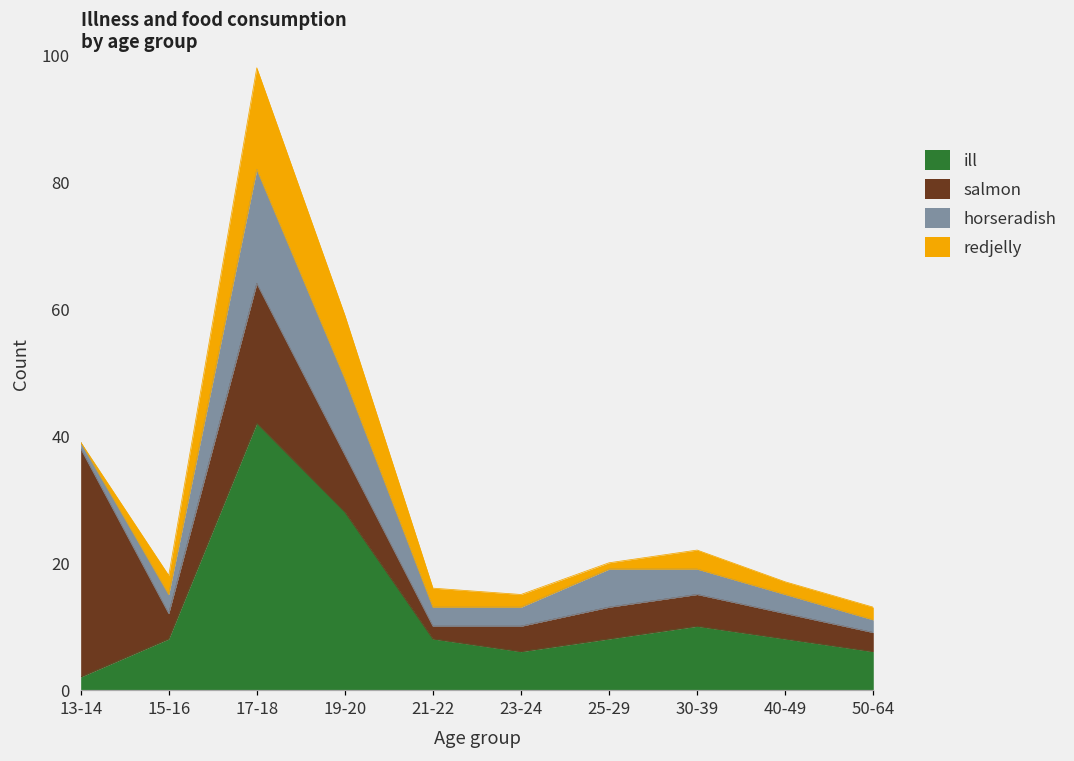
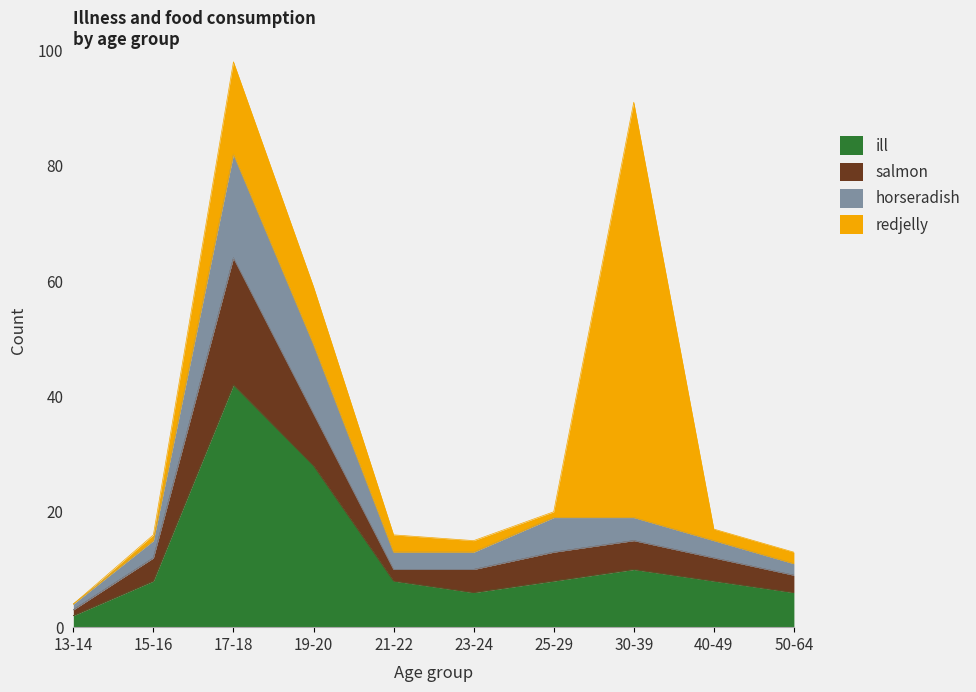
  {
    "salmon": {
-     "13-14": 36,
+     "13-14": 1,
      "15-16": 12,
      "17-18": 64,
      "19-20": 37,
      "21-22": 10,
      "23-24": 10,
      "25-29": 13,
      "30-39": 15,
      "40-49": 12,
      "50-64": 9
    },
    "redjelly": {
-     "15-16": 3,
+     "15-16": 1,
      "17-18": 16,
      "19-20": 10,
      "21-22": 3,
      "23-24": 2,
      "25-29": 1,
-     "30-39": 3,
+     "30-39": 72,
      "40-49": 2,
      "50-64": 2
    },
    "horseradish": {
      "15-16": 15,
      "17-18": 82,
      "19-20": 49,
      "21-22": 13,
      "23-24": 13,
      "25-29": 19,
      "30-39": 19,
      "40-49": 15,
      "50-64": 11
    }
  }
